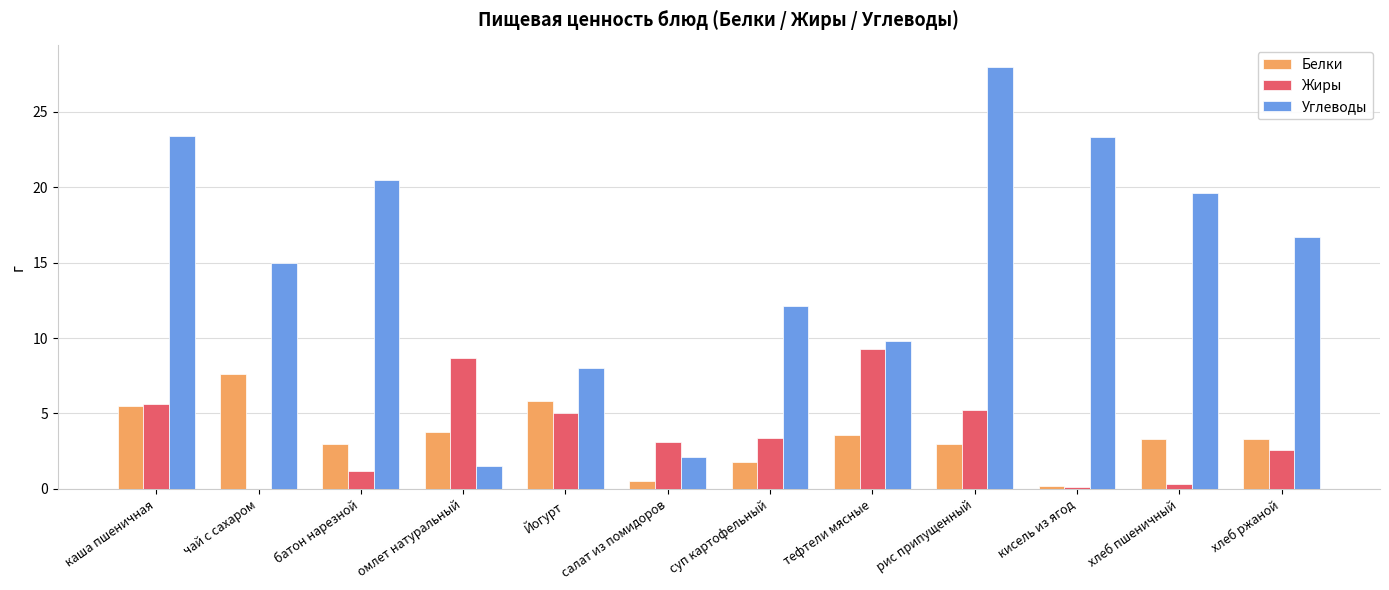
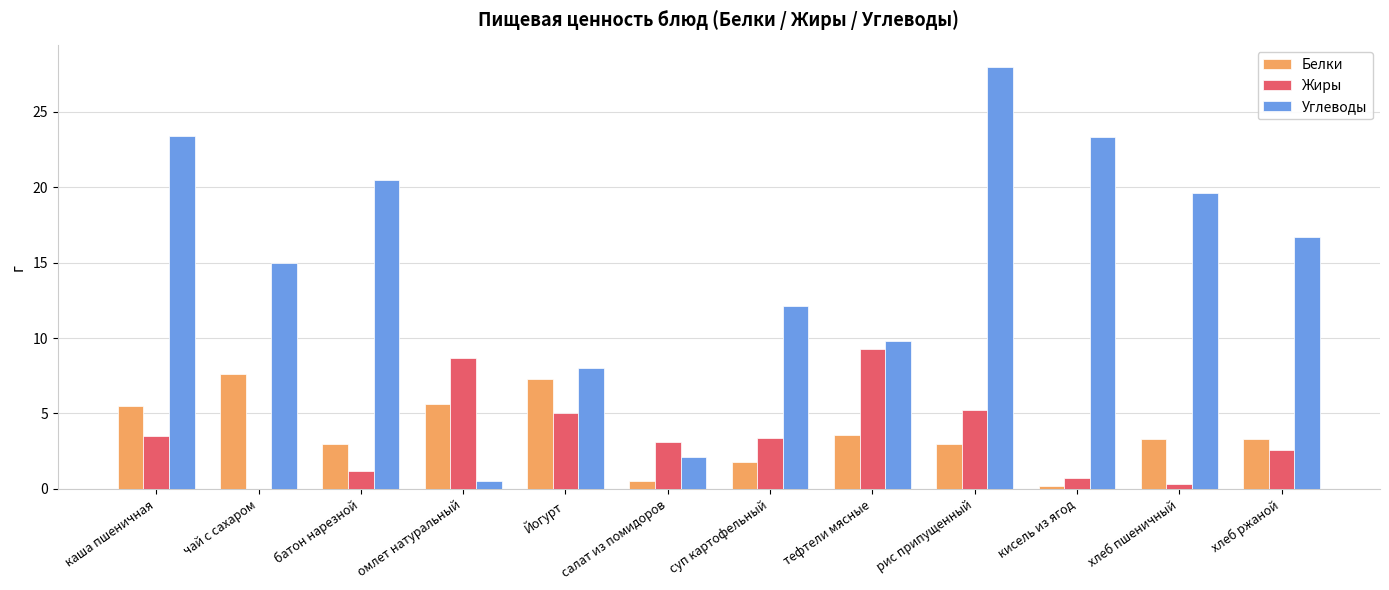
  {
    "Белки": {
      "каша пшеничная": 5.5,
      "чай с сахаром": 7.6,
      "батон нарезной": 3.0,
-     "омлет натуральный": 3.8,
-     "Йогурт": 5.8,
+     "омлет натуральный": 5.6,
+     "Йогурт": 7.3,
      "салат из помидоров": 0.5,
      "суп картофельный": 1.8,
      "тефтели мясные": 3.6,
      "рис припущенный": 3.0,
      "кисель из ягод": 0.2,
      "хлеб пшеничный": 3.3,
      "хлеб ржаной": 3.3
    },
    "Жиры": {
-     "каша пшеничная": 5.6,
+     "каша пшеничная": 3.5,
      "чай с сахаром": 0.0,
      "батон нарезной": 1.2,
      "омлет натуральный": 8.7,
      "Йогурт": 5.0,
      "салат из помидоров": 3.1,
      "суп картофельный": 3.4,
      "тефтели мясные": 9.3,
      "рис припущенный": 5.2,
-     "кисель из ягод": 0.1,
+     "кисель из ягод": 0.7,
      "хлеб пшеничный": 0.3,
      "хлеб ржаной": 2.6
    },
    "Углеводы": {
      "каша пшеничная": 23.4,
      "чай с сахаром": 15.0,
      "батон нарезной": 20.5,
-     "омлет натуральный": 1.5,
+     "омлет натуральный": 0.5,
      "Йогурт": 8.0,
      "салат из помидоров": 2.1,
      "суп картофельный": 12.1,
      "тефтели мясные": 9.8,
      "рис припущенный": 28.0,
      "кисель из ягод": 23.3,
      "хлеб пшеничный": 19.6,
      "хлеб ржаной": 16.7
    }
  }
